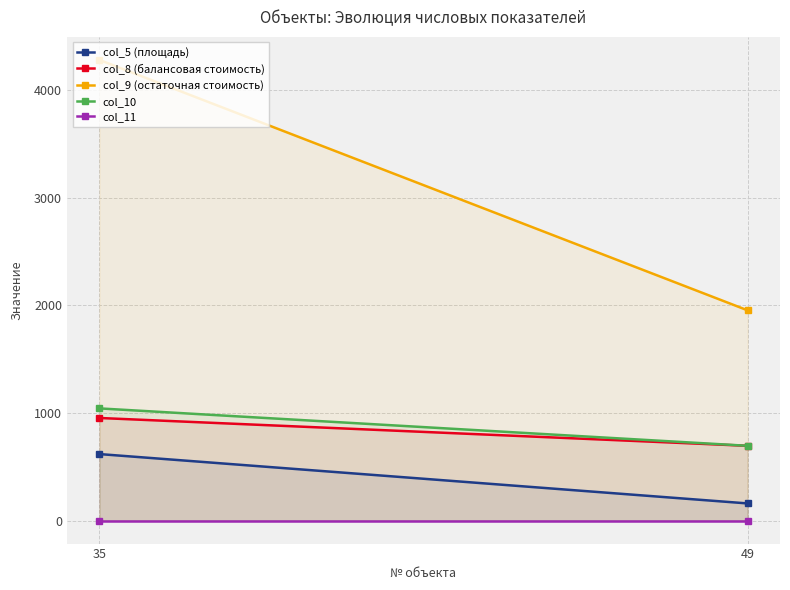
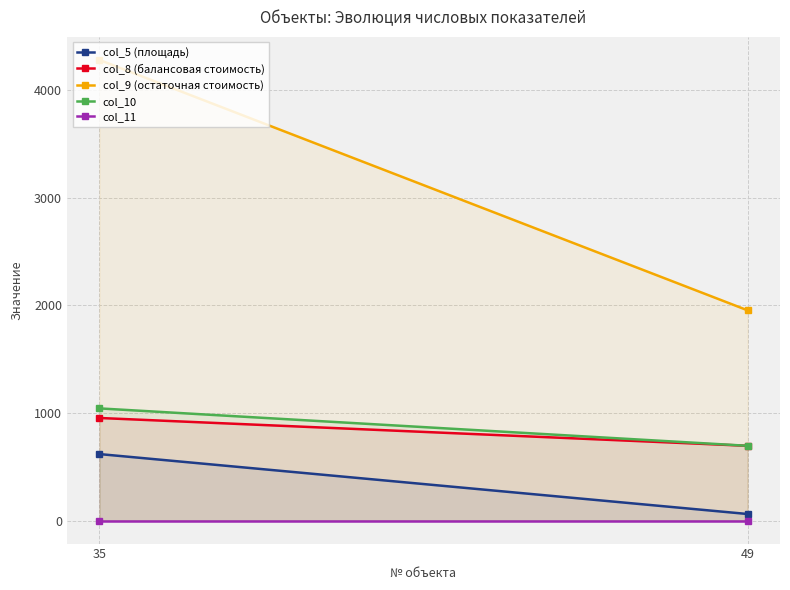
  {
    "col_5 (площадь)": {
      "35": 620,
-     "49": 160
+     "49": 60
    },
    "col_8 (балансовая стоимость)": {
      "35": 950
    },
    "col_9 (остаточная стоимость)": {
      "49": 1950
    },
    "col_10": {
      "35": 1040
    },
    "col_11": {
      "35": 0,
      "49": 0
    }
  }
